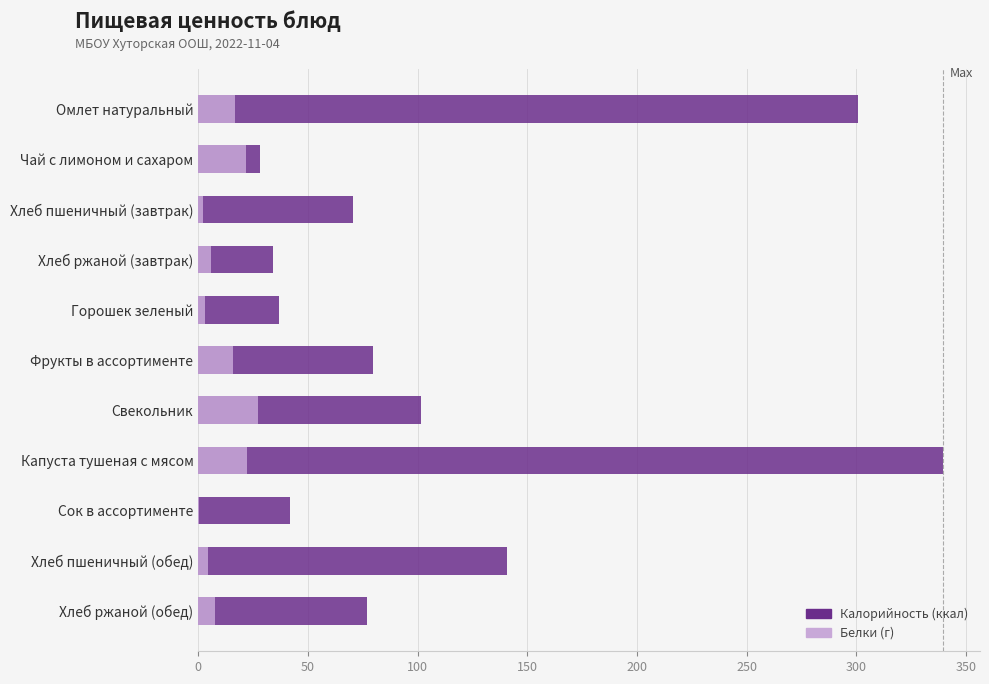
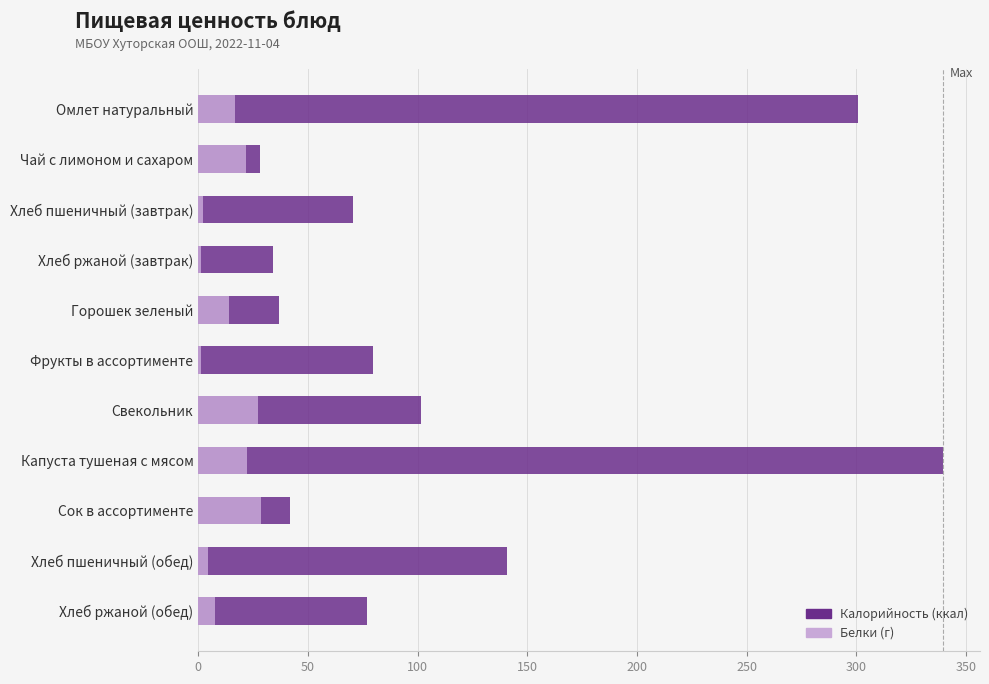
  {
    "Белки (г)": {
-     "Хлеб ржаной (завтрак)": 6,
-     "Горошек зеленый": 3,
-     "Фрукты в ассортименте": 16,
-     "Сок в ассортименте": 0
+     "Хлеб ржаной (завтрак)": 1,
+     "Горошек зеленый": 14,
+     "Фрукты в ассортименте": 1,
+     "Сок в ассортименте": 29
    }
  }
